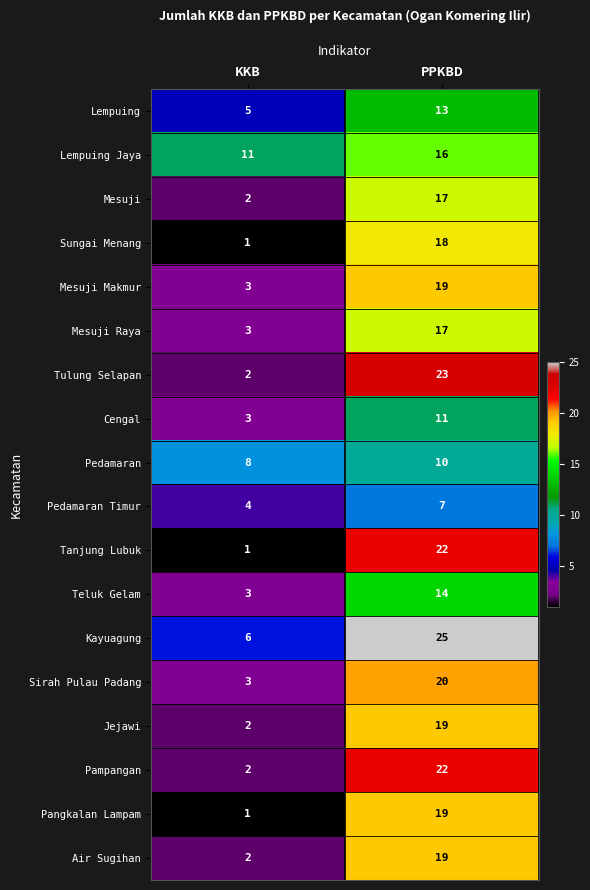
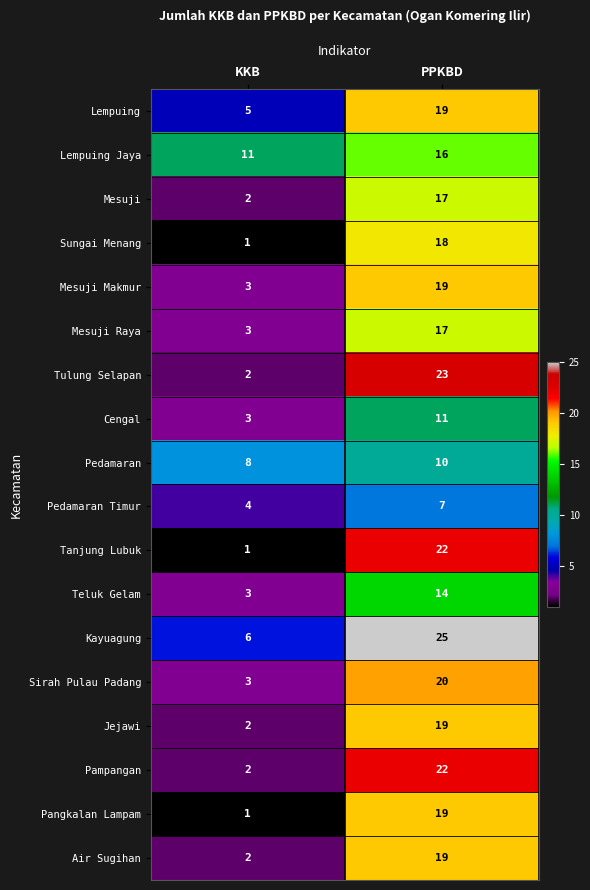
  {
    "Lempuing": {
      "KKB": 5,
-     "PPKBD": 13
+     "PPKBD": 19
    },
    "Lempuing Jaya": {
      "KKB": 11,
      "PPKBD": 16
    },
    "Mesuji": {
      "KKB": 2,
      "PPKBD": 17
    },
    "Sungai Menang": {
      "KKB": 1,
      "PPKBD": 18
    },
    "Mesuji Makmur": {
      "KKB": 3,
      "PPKBD": 19
    },
    "Mesuji Raya": {
      "KKB": 3,
      "PPKBD": 17
    },
    "Tulung Selapan": {
      "KKB": 2,
      "PPKBD": 23
    },
    "Cengal": {
      "KKB": 3,
      "PPKBD": 11
    },
    "Pedamaran": {
      "KKB": 8,
      "PPKBD": 10
    },
    "Pedamaran Timur": {
      "KKB": 4,
      "PPKBD": 7
    },
    "Tanjung Lubuk": {
      "KKB": 1,
      "PPKBD": 22
    },
    "Teluk Gelam": {
      "KKB": 3,
      "PPKBD": 14
    },
    "Kayuagung": {
      "KKB": 6,
      "PPKBD": 25
    },
    "Sirah Pulau Padang": {
      "KKB": 3,
      "PPKBD": 20
    },
    "Jejawi": {
      "KKB": 2,
      "PPKBD": 19
    },
    "Pampangan": {
      "KKB": 2,
      "PPKBD": 22
    },
    "Pangkalan Lampam": {
      "KKB": 1,
      "PPKBD": 19
    },
    "Air Sugihan": {
      "KKB": 2,
      "PPKBD": 19
    }
  }
